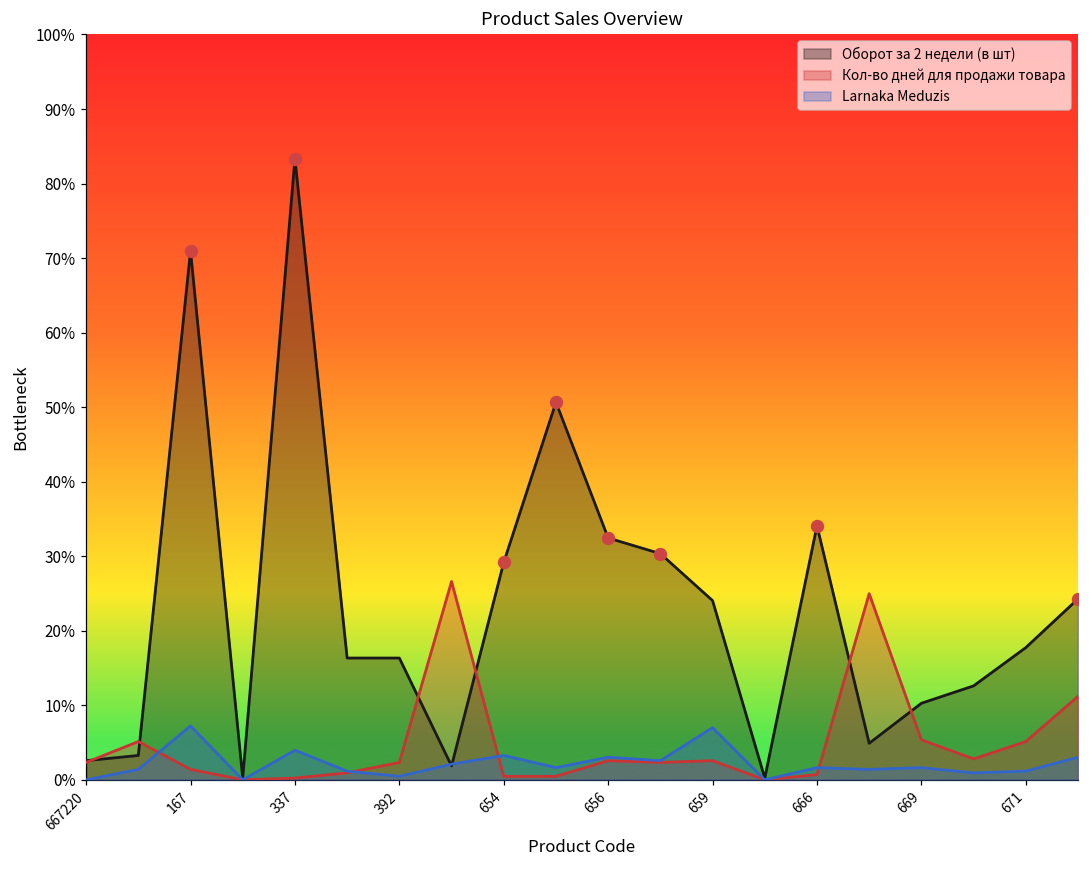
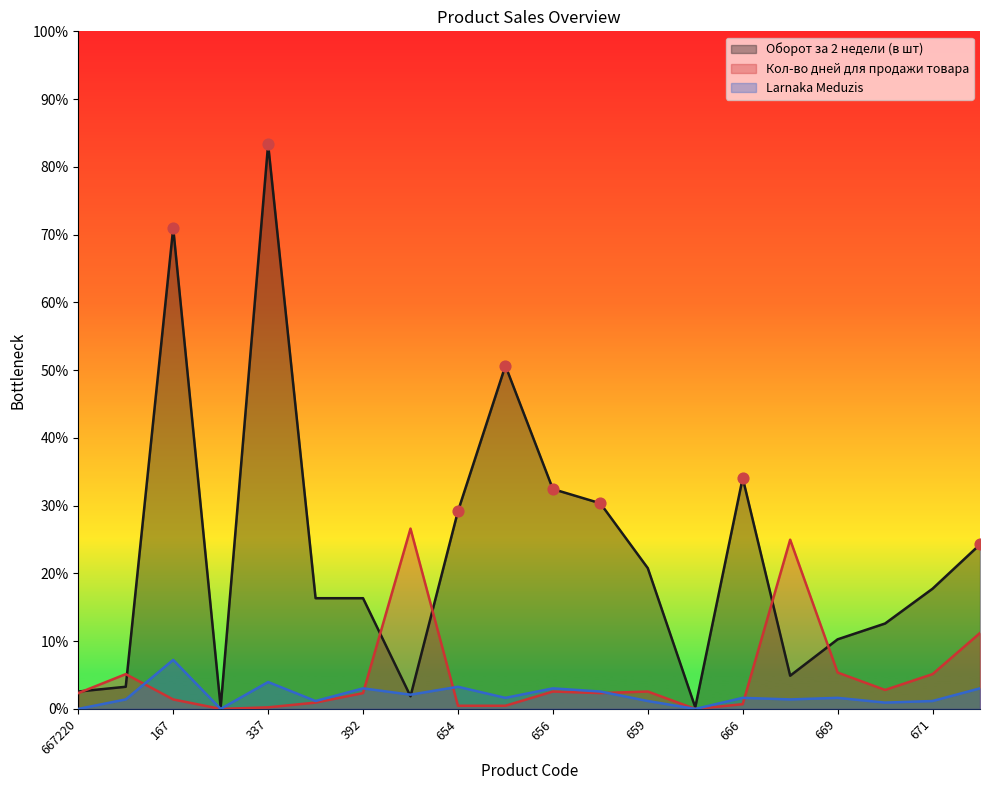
  {
    "Оборот за 2 недели (в шт)": {
      "392": "16%",
-     "659": "24%",
+     "659": "21%",
      "669": "10%",
      "671": "18%"
    },
    "Larnaka Meduzis": {
      "667220": "0%",
      "167": "7%",
      "337": "4%",
-     "392": "0%",
+     "392": "3%",
      "654": "3%",
      "656": "3%",
-     "659": "7%",
+     "659": "1%",
      "666": "2%",
      "669": "2%",
      "671": "1%"
    }
  }
